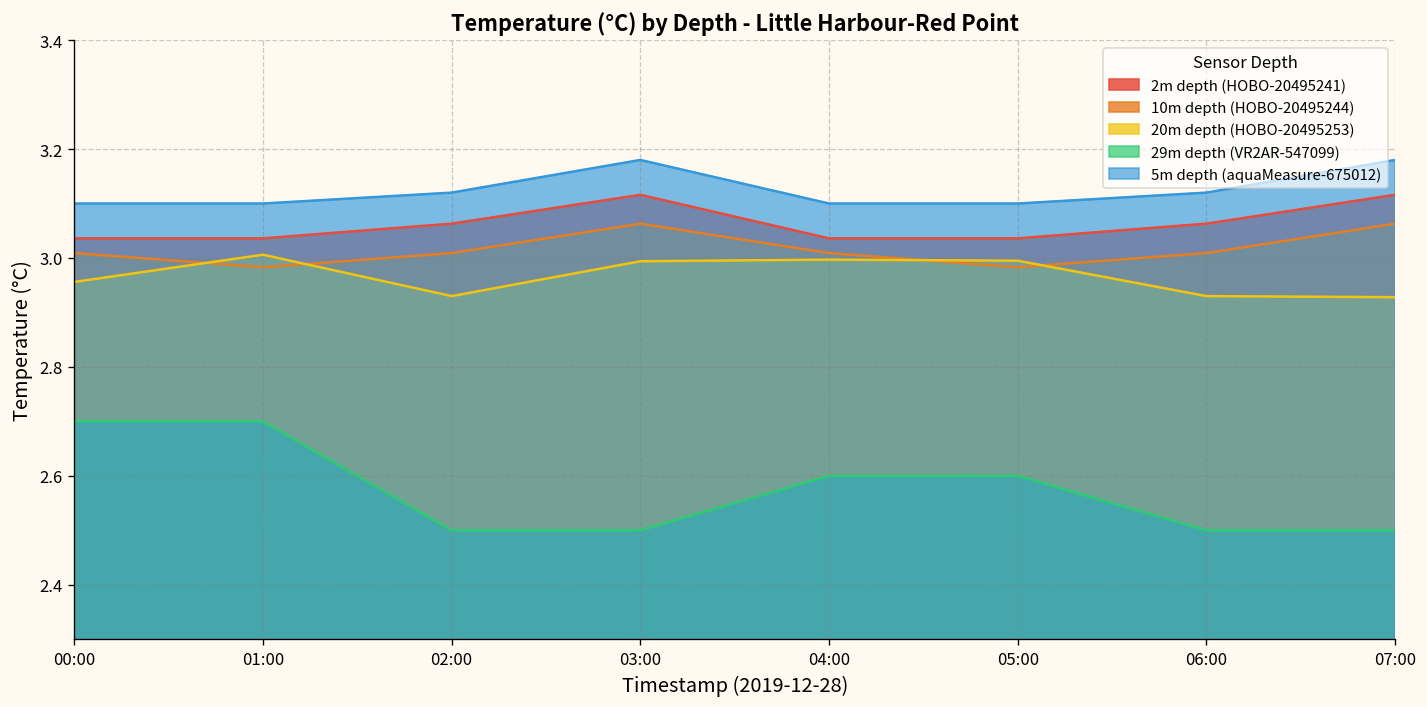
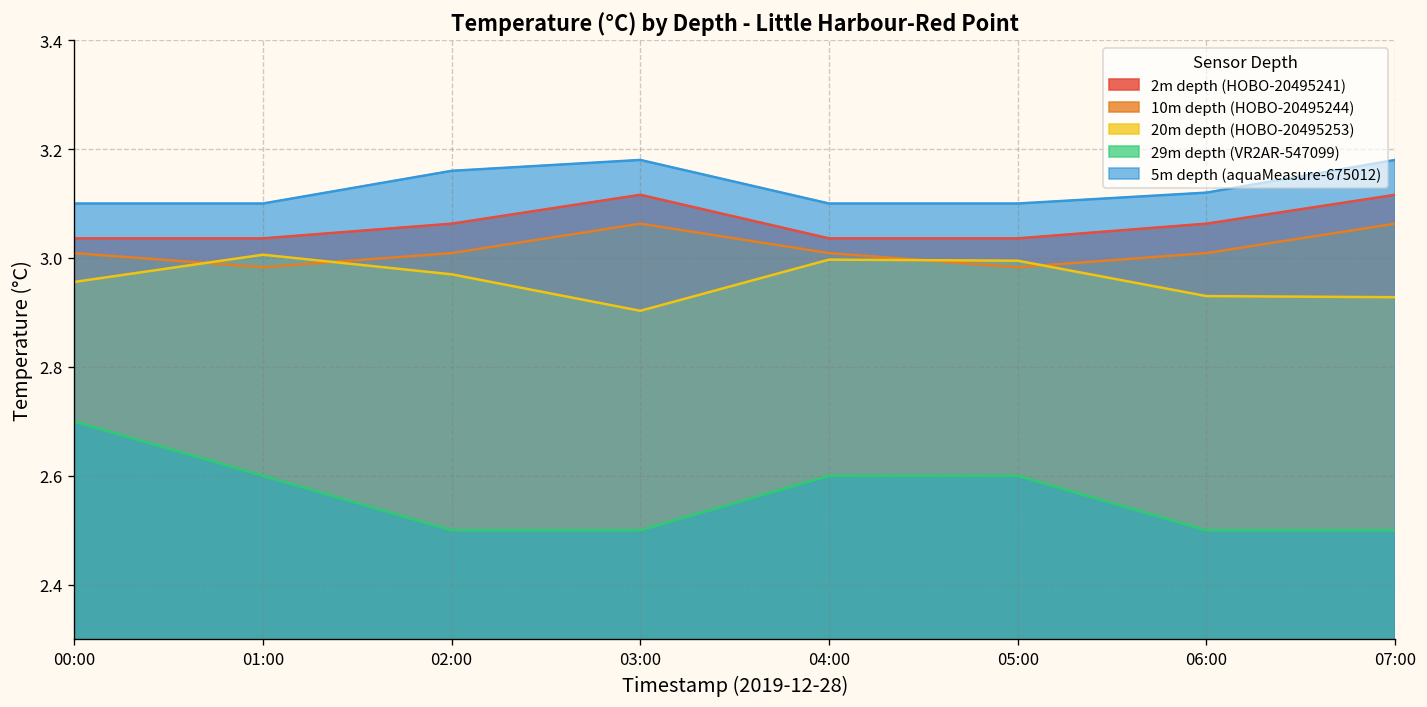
  {
    "20m depth (HOBO-20495253)": {
      "00:00": 2.96,
      "01:00": 3.01,
-     "02:00": 2.93,
-     "03:00": 2.99,
+     "02:00": 2.97,
+     "03:00": 2.90,
      "04:00": 3.00,
      "05:00": 3.00,
      "06:00": 2.93,
      "07:00": 2.93
    },
    "29m depth (VR2AR-547099)": {
      "00:00": 2.7,
-     "01:00": 2.7,
+     "01:00": 2.6,
      "02:00": 2.5,
      "03:00": 2.5,
      "04:00": 2.6,
      "05:00": 2.6,
      "06:00": 2.5,
      "07:00": 2.5
    },
    "5m depth (aquaMeasure-675012)": {
      "00:00": 3.10,
      "01:00": 3.10,
-     "02:00": 3.12,
+     "02:00": 3.16,
      "03:00": 3.18,
      "04:00": 3.10,
      "05:00": 3.10,
      "07:00": 3.18
    }
  }
